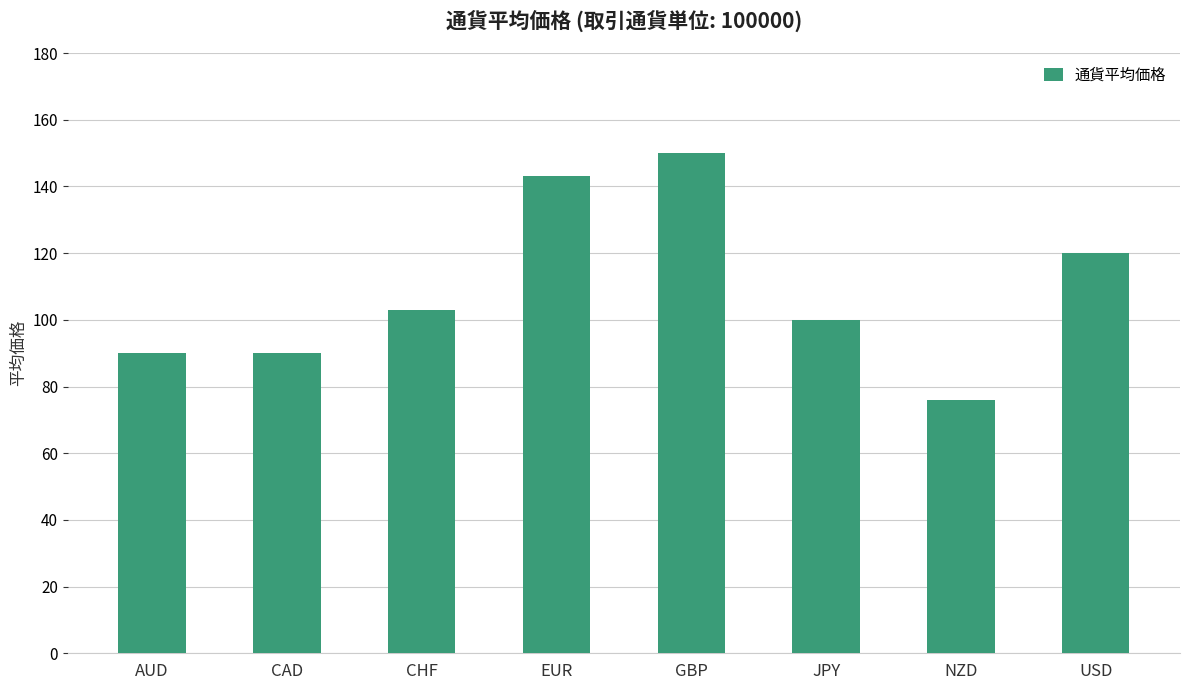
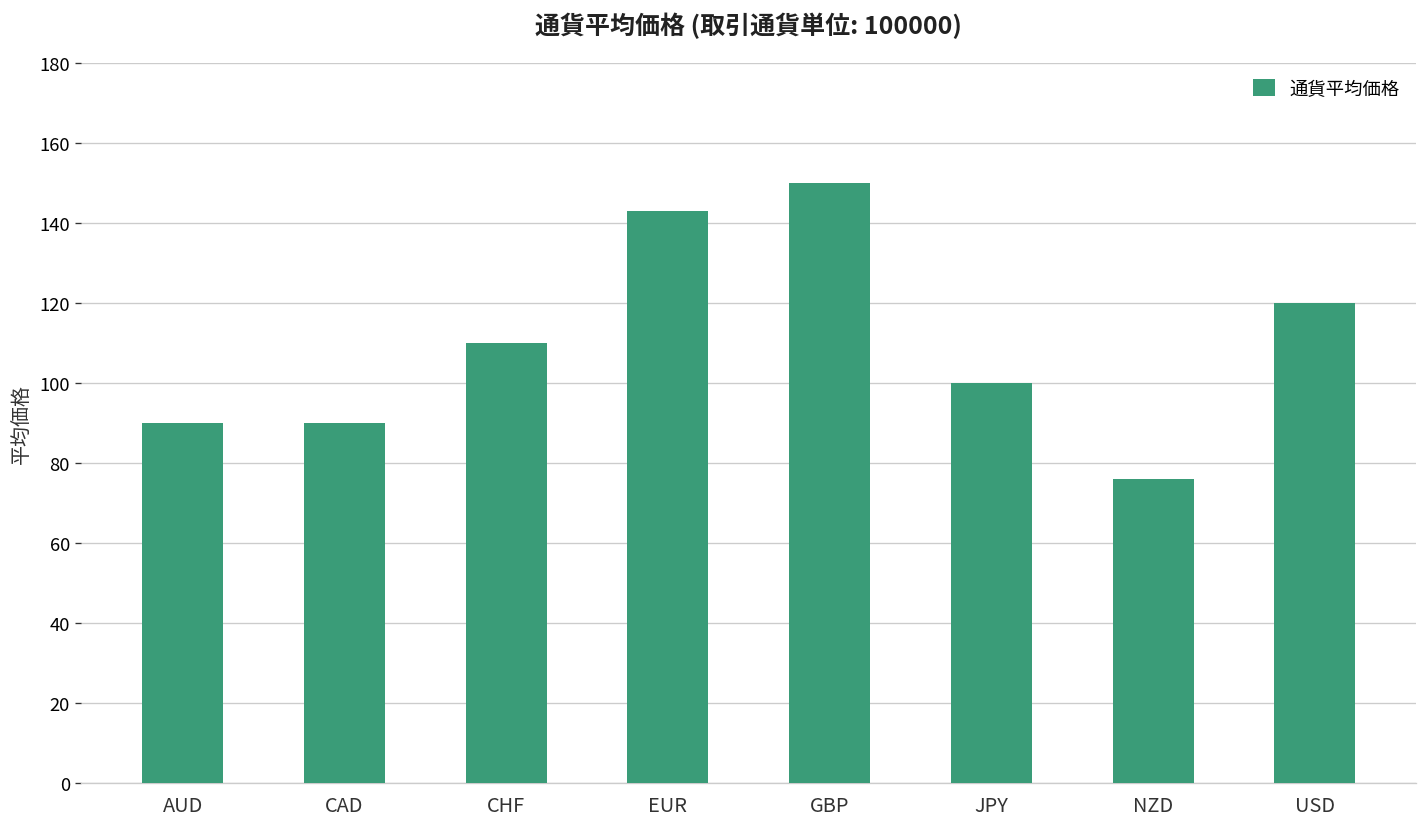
  {
    "AUD": 90,
    "CAD": 90,
-   "CHF": 103,
+   "CHF": 110,
    "EUR": 143,
    "GBP": 150,
    "JPY": 100,
    "NZD": 76,
    "USD": 120
  }
